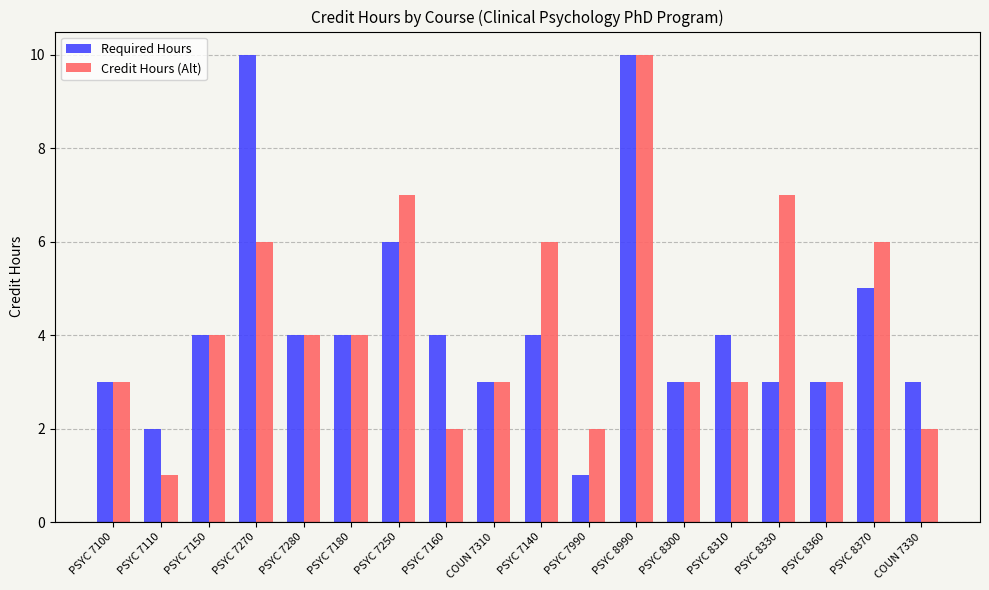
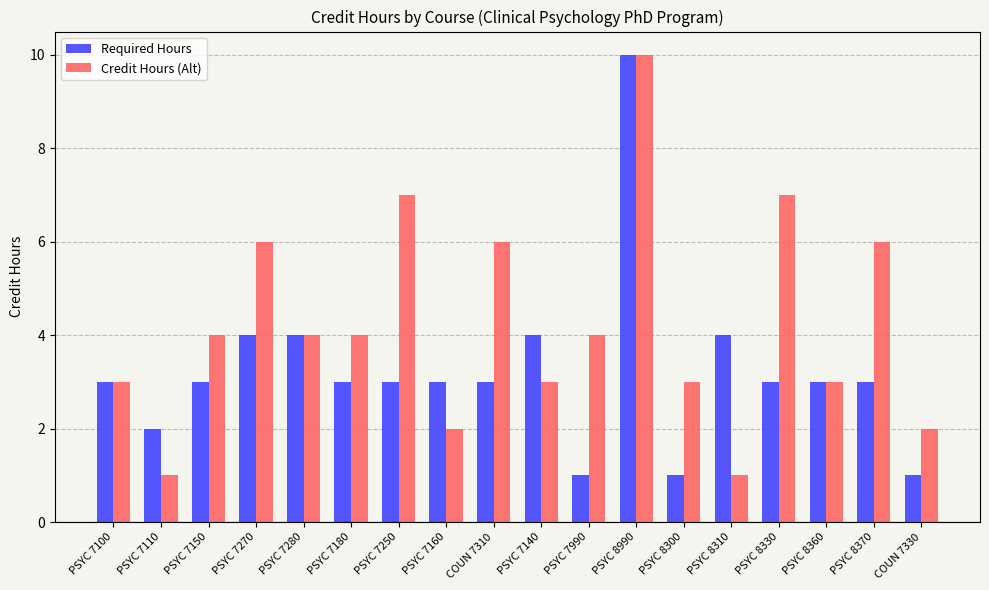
  {
    "Required Hours": {
      "PSYC 7100": 3,
      "PSYC 7110": 2,
-     "PSYC 7150": 4,
-     "PSYC 7270": 10,
+     "PSYC 7150": 3,
+     "PSYC 7270": 4,
      "PSYC 7280": 4,
-     "PSYC 7180": 4,
-     "PSYC 7250": 6,
-     "PSYC 7160": 4,
+     "PSYC 7180": 3,
+     "PSYC 7250": 3,
+     "PSYC 7160": 3,
      "COUN 7310": 3,
      "PSYC 7140": 4,
      "PSYC 7990": 1,
      "PSYC 8990": 10,
-     "PSYC 8300": 3,
+     "PSYC 8300": 1,
      "PSYC 8310": 4,
      "PSYC 8330": 3,
      "PSYC 8360": 3,
-     "PSYC 8370": 5,
-     "COUN 7330": 3
+     "PSYC 8370": 3,
+     "COUN 7330": 1
    },
    "Credit Hours (Alt)": {
      "PSYC 7100": 3,
      "PSYC 7110": 1,
      "PSYC 7150": 4,
      "PSYC 7270": 6,
      "PSYC 7280": 4,
      "PSYC 7180": 4,
      "PSYC 7250": 7,
      "PSYC 7160": 2,
-     "COUN 7310": 3,
-     "PSYC 7140": 6,
-     "PSYC 7990": 2,
+     "COUN 7310": 6,
+     "PSYC 7140": 3,
+     "PSYC 7990": 4,
      "PSYC 8990": 10,
      "PSYC 8300": 3,
-     "PSYC 8310": 3,
+     "PSYC 8310": 1,
      "PSYC 8330": 7,
      "PSYC 8360": 3,
      "PSYC 8370": 6,
      "COUN 7330": 2
    }
  }
